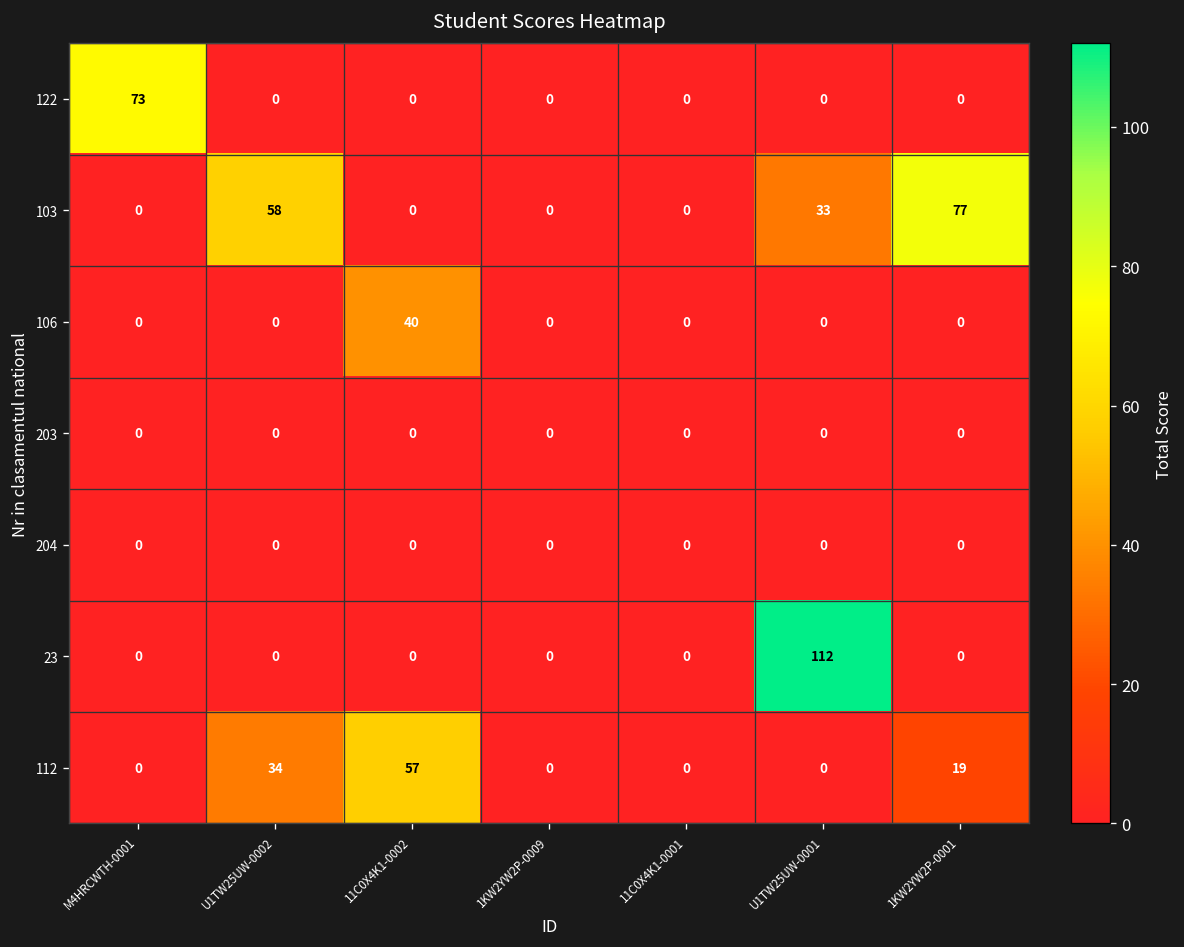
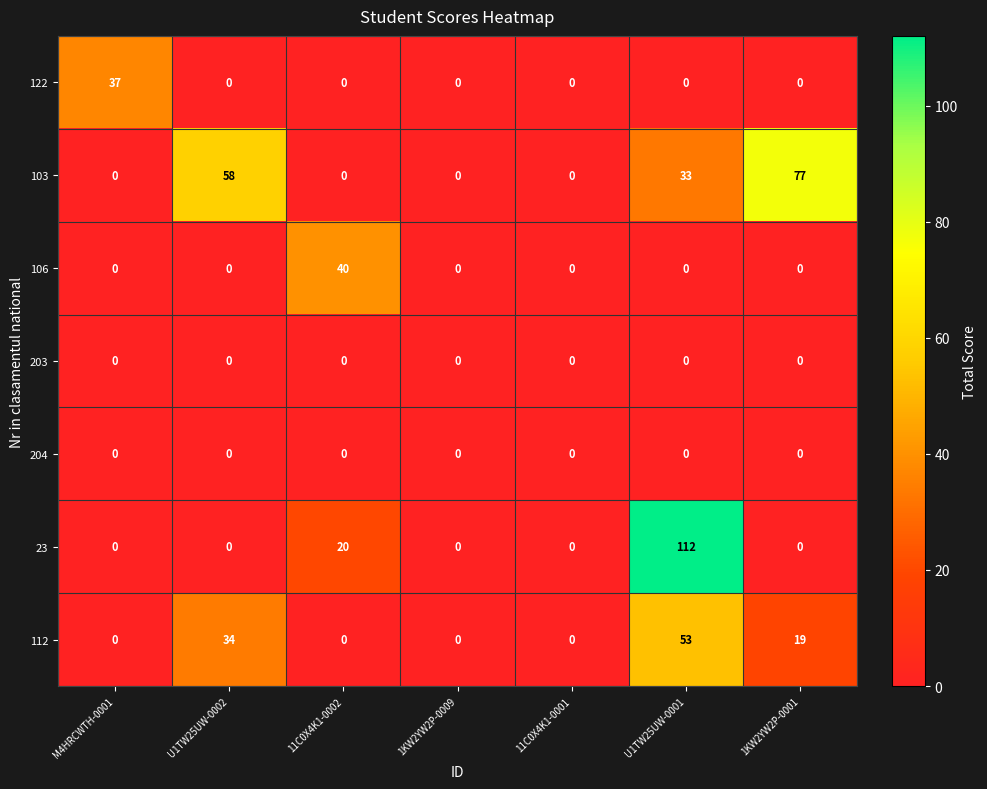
  {
    "122": {
-     "M4HRCWTH-0001": 73,
+     "M4HRCWTH-0001": 37,
      "U1TW25UW-0002": 0,
      "11C0X4K1-0002": 0,
      "1KW2YW2P-0009": 0,
      "11C0X4K1-0001": 0,
      "U1TW25UW-0001": 0,
      "1KW2YW2P-0001": 0
    },
    "103": {
      "M4HRCWTH-0001": 0,
      "U1TW25UW-0002": 58,
      "11C0X4K1-0002": 0,
      "1KW2YW2P-0009": 0,
      "11C0X4K1-0001": 0,
      "U1TW25UW-0001": 33,
      "1KW2YW2P-0001": 77
    },
    "106": {
      "M4HRCWTH-0001": 0,
      "U1TW25UW-0002": 0,
      "11C0X4K1-0002": 40,
      "1KW2YW2P-0009": 0,
      "11C0X4K1-0001": 0,
      "U1TW25UW-0001": 0,
      "1KW2YW2P-0001": 0
    },
    "203": {
      "M4HRCWTH-0001": 0,
      "U1TW25UW-0002": 0,
      "11C0X4K1-0002": 0,
      "1KW2YW2P-0009": 0,
      "11C0X4K1-0001": 0,
      "U1TW25UW-0001": 0,
      "1KW2YW2P-0001": 0
    },
    "204": {
      "M4HRCWTH-0001": 0,
      "U1TW25UW-0002": 0,
      "11C0X4K1-0002": 0,
      "1KW2YW2P-0009": 0,
      "11C0X4K1-0001": 0,
      "U1TW25UW-0001": 0,
      "1KW2YW2P-0001": 0
    },
    "23": {
      "M4HRCWTH-0001": 0,
      "U1TW25UW-0002": 0,
-     "11C0X4K1-0002": 0,
+     "11C0X4K1-0002": 20,
      "1KW2YW2P-0009": 0,
      "11C0X4K1-0001": 0,
      "U1TW25UW-0001": 112,
      "1KW2YW2P-0001": 0
    },
    "112": {
      "M4HRCWTH-0001": 0,
      "U1TW25UW-0002": 34,
-     "11C0X4K1-0002": 57,
+     "11C0X4K1-0002": 0,
      "1KW2YW2P-0009": 0,
      "11C0X4K1-0001": 0,
-     "U1TW25UW-0001": 0,
+     "U1TW25UW-0001": 53,
      "1KW2YW2P-0001": 19
    }
  }
